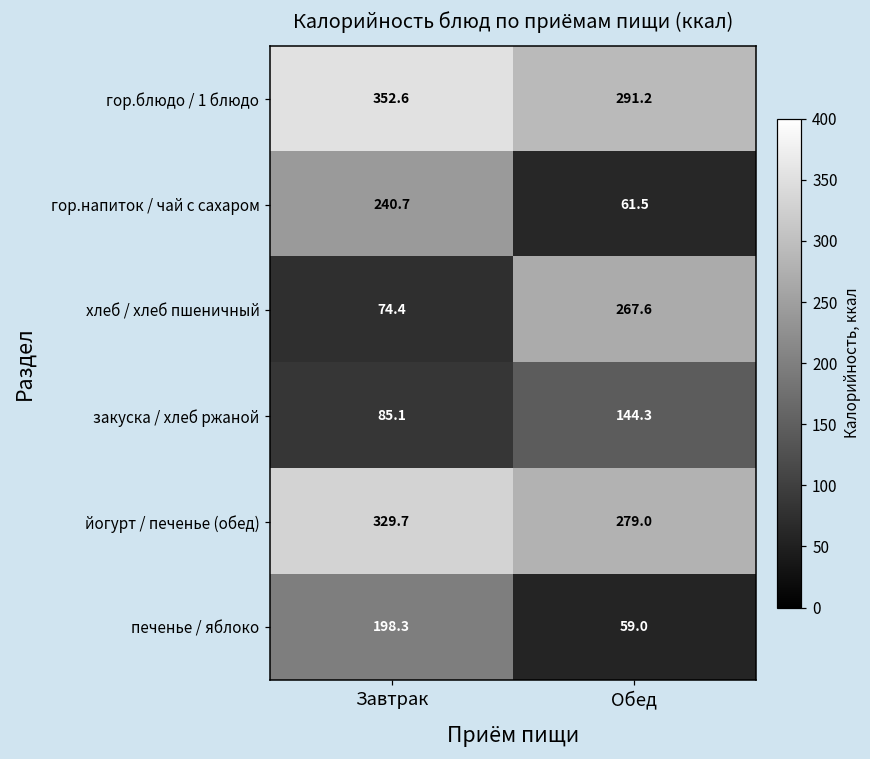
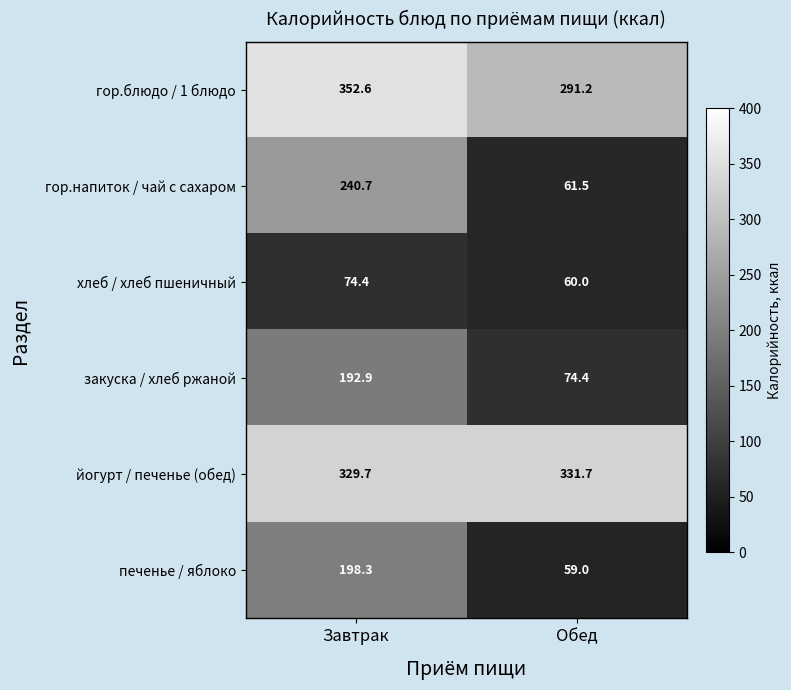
  {
    "гор.блюдо / 1 блюдо": {
      "Завтрак": 352.6,
      "Обед": 291.2
    },
    "гор.напиток / чай с сахаром": {
      "Завтрак": 240.7,
      "Обед": 61.5
    },
    "хлеб / хлеб пшеничный": {
      "Завтрак": 74.4,
-     "Обед": 267.6
+     "Обед": 60.0
    },
    "закуска / хлеб ржаной": {
-     "Завтрак": 85.1,
-     "Обед": 144.3
+     "Завтрак": 192.9,
+     "Обед": 74.4
    },
    "йогурт / печенье (обед)": {
      "Завтрак": 329.7,
-     "Обед": 279.0
+     "Обед": 331.7
    },
    "печенье / яблоко": {
      "Завтрак": 198.3,
      "Обед": 59.0
    }
  }
